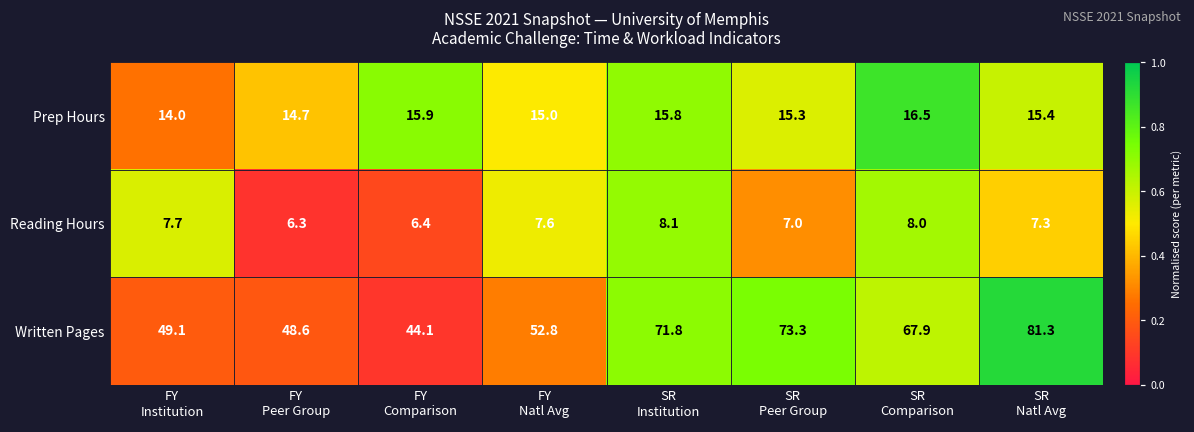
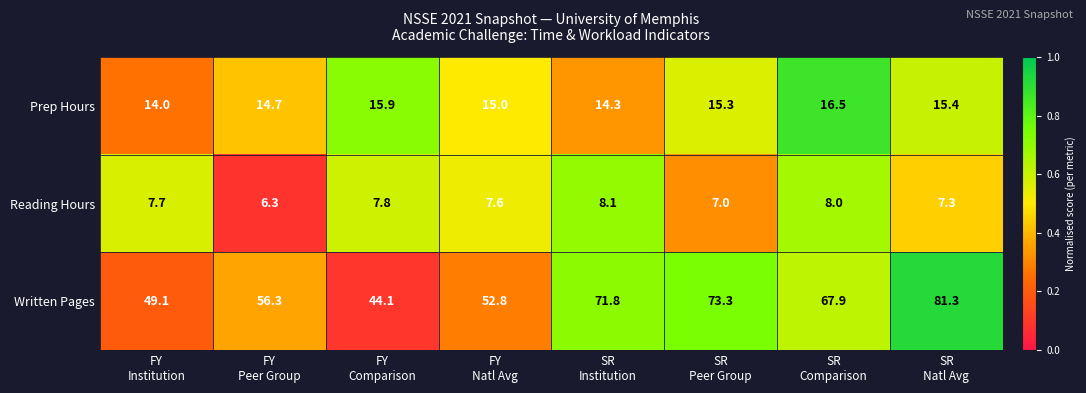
  {
    "Prep Hours": {
      "FY Institution": 14.0,
      "FY Peer Group": 14.7,
      "FY Comparison": 15.9,
      "FY Natl Avg": 15.0,
-     "SR Institution": 15.8,
+     "SR Institution": 14.3,
      "SR Peer Group": 15.3,
      "SR Comparison": 16.5,
      "SR Natl Avg": 15.4
    },
    "Reading Hours": {
      "FY Institution": 7.7,
      "FY Peer Group": 6.3,
-     "FY Comparison": 6.4,
+     "FY Comparison": 7.8,
      "FY Natl Avg": 7.6,
      "SR Institution": 8.1,
      "SR Peer Group": 7.0,
      "SR Comparison": 8.0,
      "SR Natl Avg": 7.3
    },
    "Written Pages": {
      "FY Institution": 49.1,
-     "FY Peer Group": 48.6,
+     "FY Peer Group": 56.3,
      "FY Comparison": 44.1,
      "FY Natl Avg": 52.8,
      "SR Institution": 71.8,
      "SR Peer Group": 73.3,
      "SR Comparison": 67.9,
      "SR Natl Avg": 81.3
    }
  }
